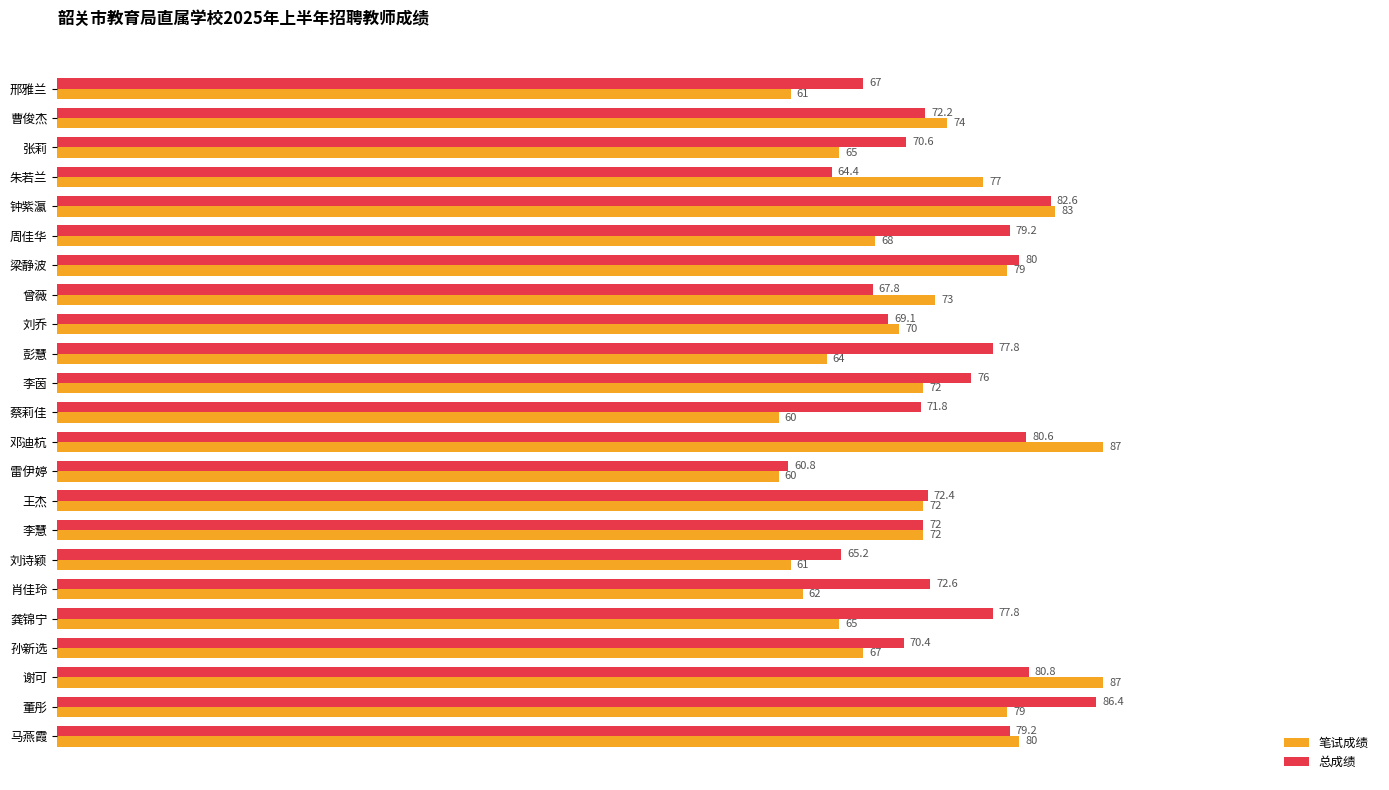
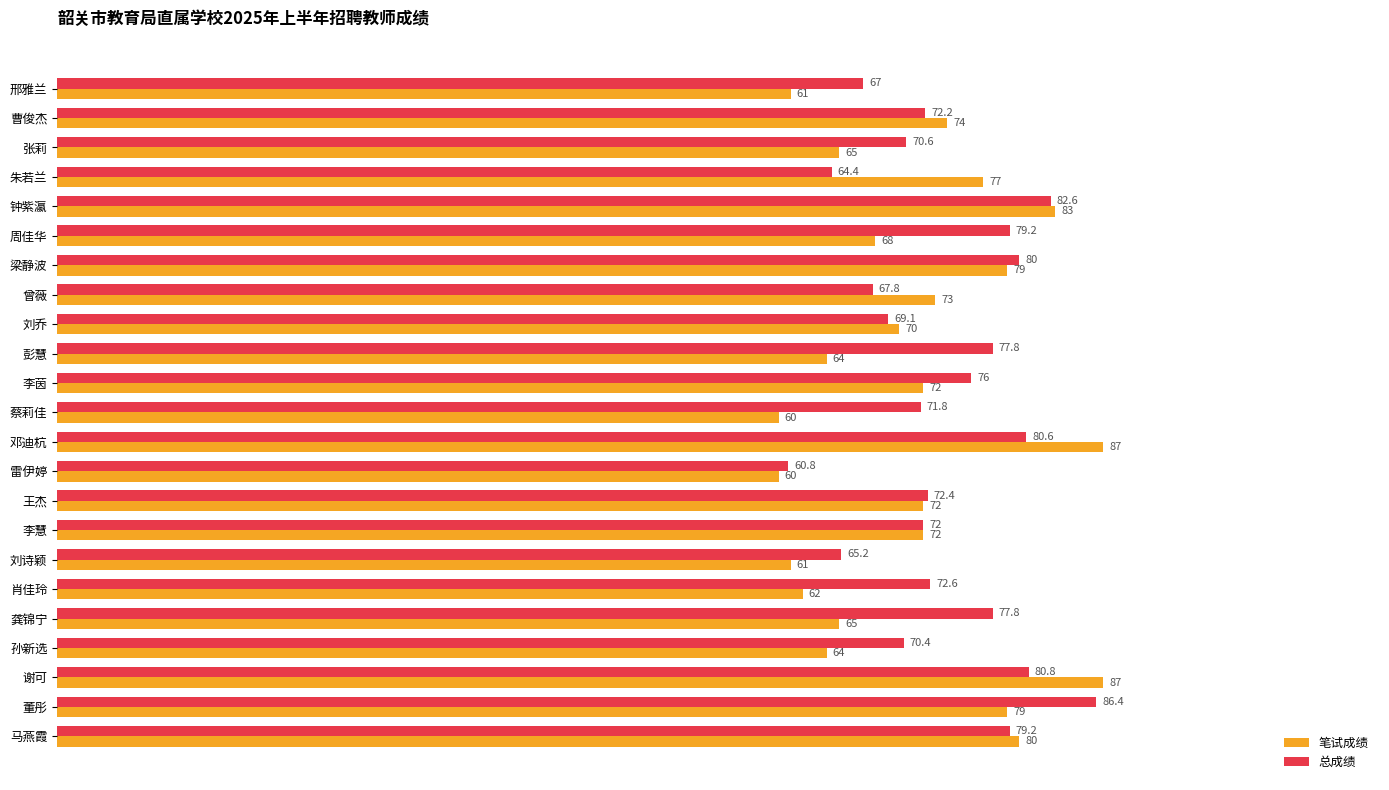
  {
    "笔试成绩": {
      "邢雅兰": 61,
      "曹俊杰": 74,
      "张莉": 65,
      "朱若兰": 77,
      "钟紫瀛": 83,
      "周佳华": 68,
      "梁静波": 79,
      "曾薇": 73,
      "刘乔": 70,
      "彭慧": 64,
      "李茵": 72,
      "蔡莉佳": 60,
      "邓迪杭": 87,
      "雷伊婷": 60,
      "李慧": 72,
      "刘诗颖": 61,
      "肖佳玲": 62,
      "龚锦宁": 65,
-     "孙新选": 67,
+     "孙新选": 64,
      "谢可": 87,
      "董彤": 79,
      "马燕霞": 80
    },
    "总成绩": {
      "邢雅兰": 67,
      "曹俊杰": 72.2,
      "张莉": 70.6,
      "朱若兰": 64.4,
      "钟紫瀛": 82.6,
      "周佳华": 79.2,
      "梁静波": 80,
      "曾薇": 67.8,
      "刘乔": 69.1,
      "彭慧": 77.8,
      "李茵": 76,
      "蔡莉佳": 71.8,
      "邓迪杭": 80.6,
      "雷伊婷": 60.8,
      "王杰": 72,
      "李慧": 72,
      "刘诗颖": 65.2,
      "肖佳玲": 72.6,
      "龚锦宁": 77.8,
      "孙新选": 70.4,
      "谢可": 80.8,
      "董彤": 86.4,
      "马燕霞": 79.2
    }
  }
